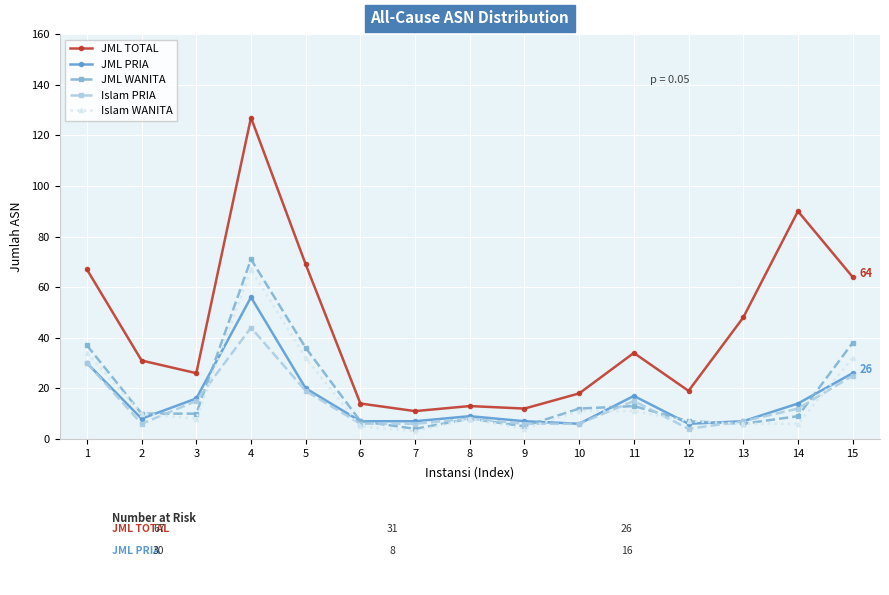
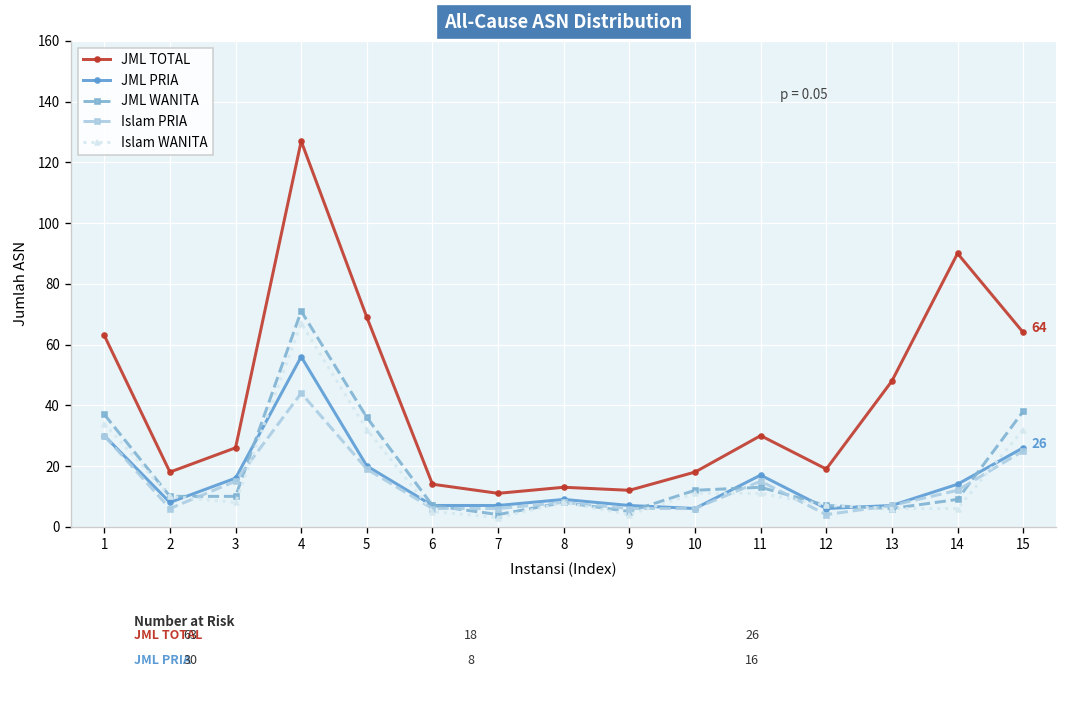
  {
    "JML TOTAL": {
-     "1": 67,
-     "2": 31,
-     "11": 34,
+     "1": 63,
+     "2": 18,
+     "11": 30,
      "15": 64
    }
  }
